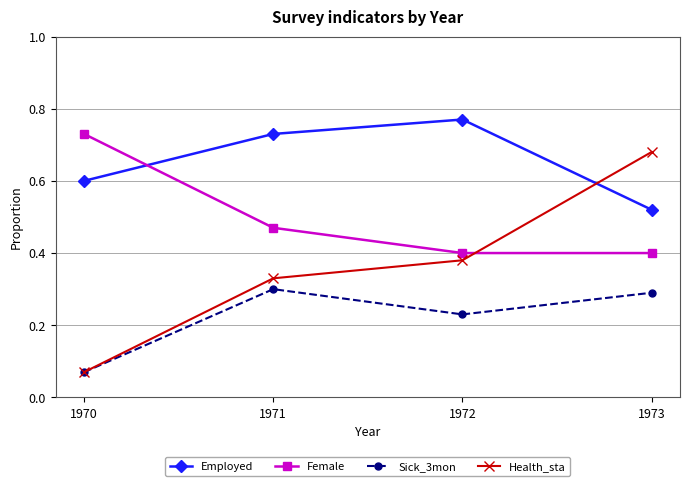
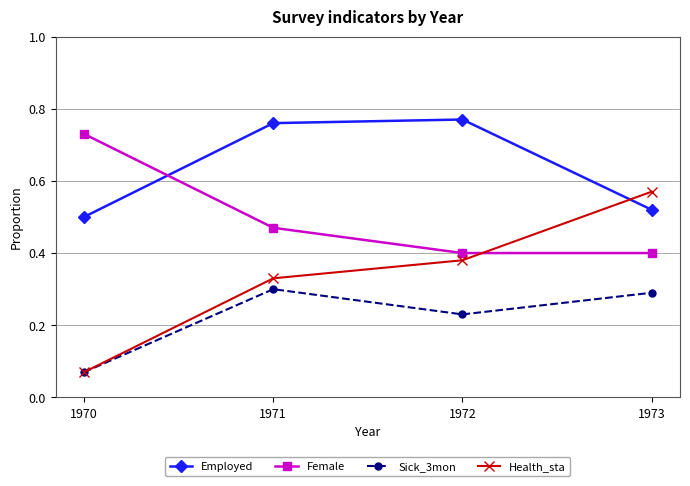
  {
    "Employed": {
-     "1970": 0.6,
-     "1971": 0.73,
+     "1970": 0.5,
+     "1971": 0.76,
      "1972": 0.77,
      "1973": 0.52
    },
    "Female": {
      "1970": 0.73,
      "1971": 0.47,
      "1972": 0.40,
      "1973": 0.40
    },
    "Sick_3mon": {
      "1971": 0.30,
      "1972": 0.23,
      "1973": 0.29
    },
    "Health_sta": {
      "1971": 0.33,
      "1972": 0.38,
-     "1973": 0.68
+     "1973": 0.57
    }
  }
